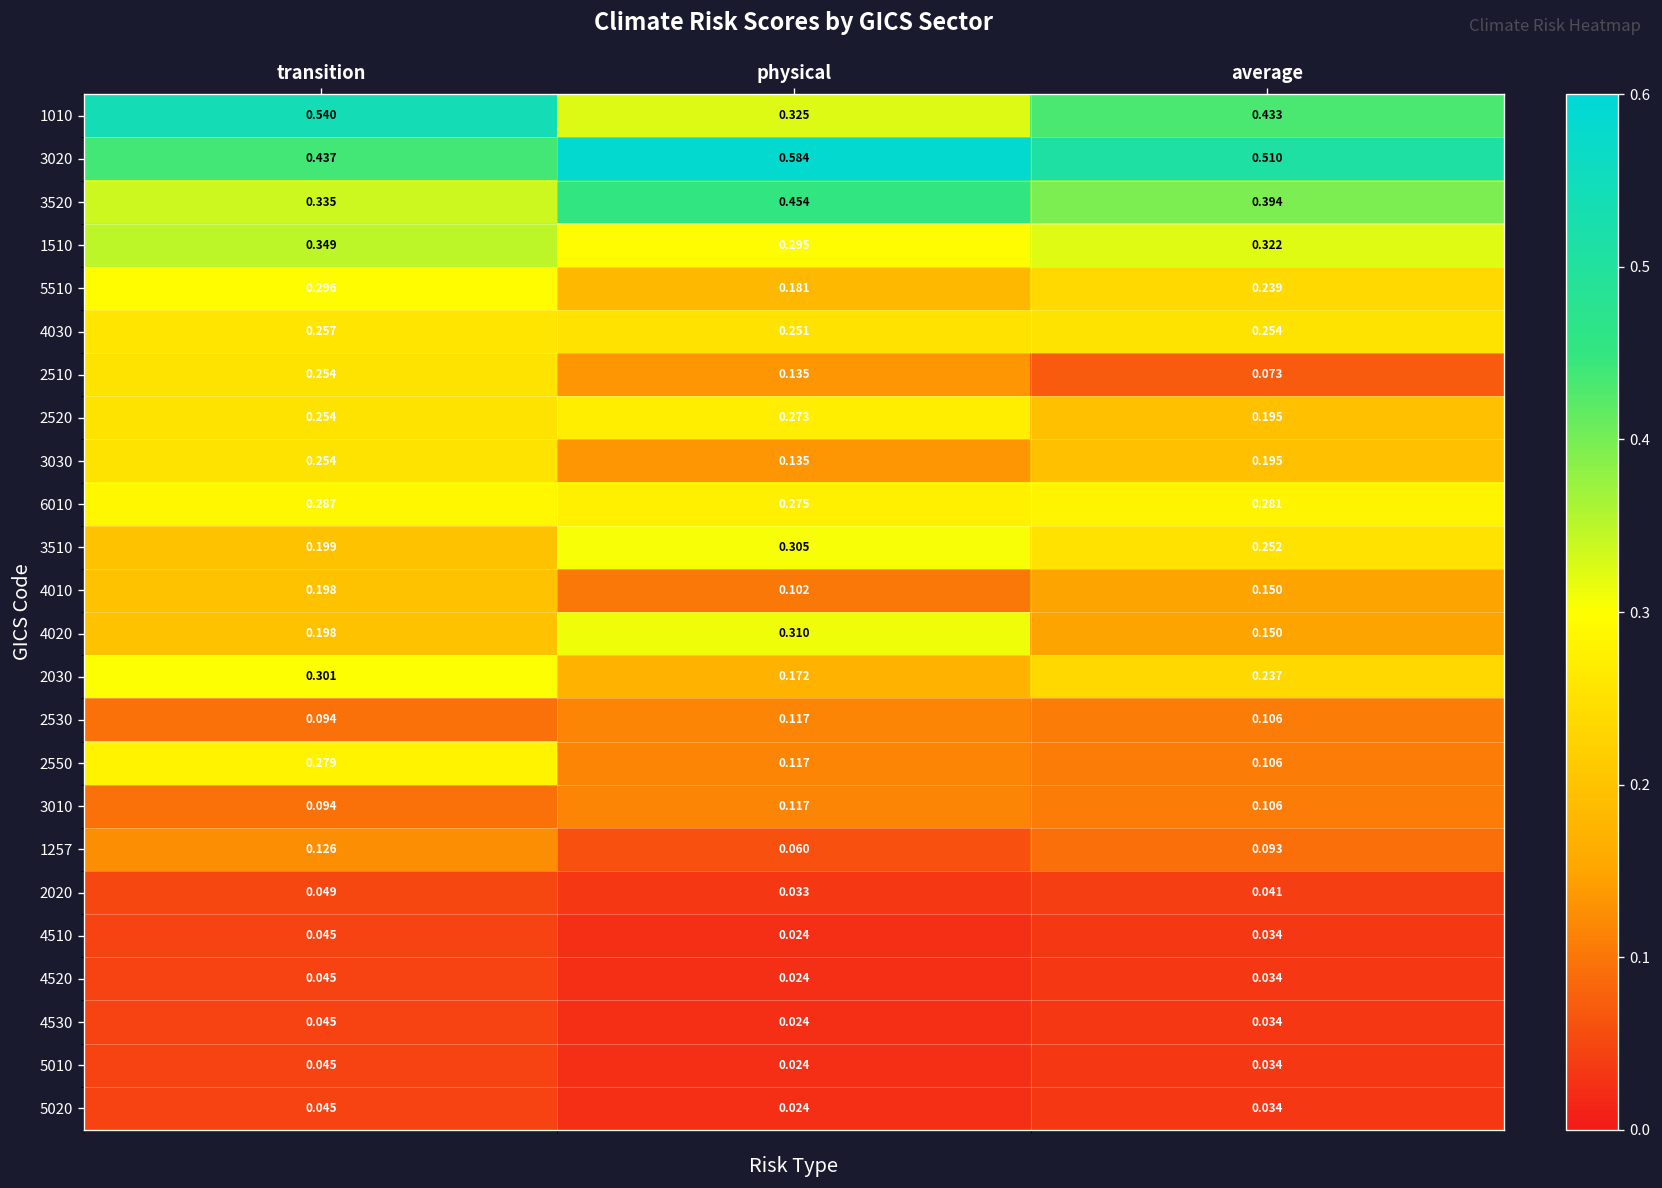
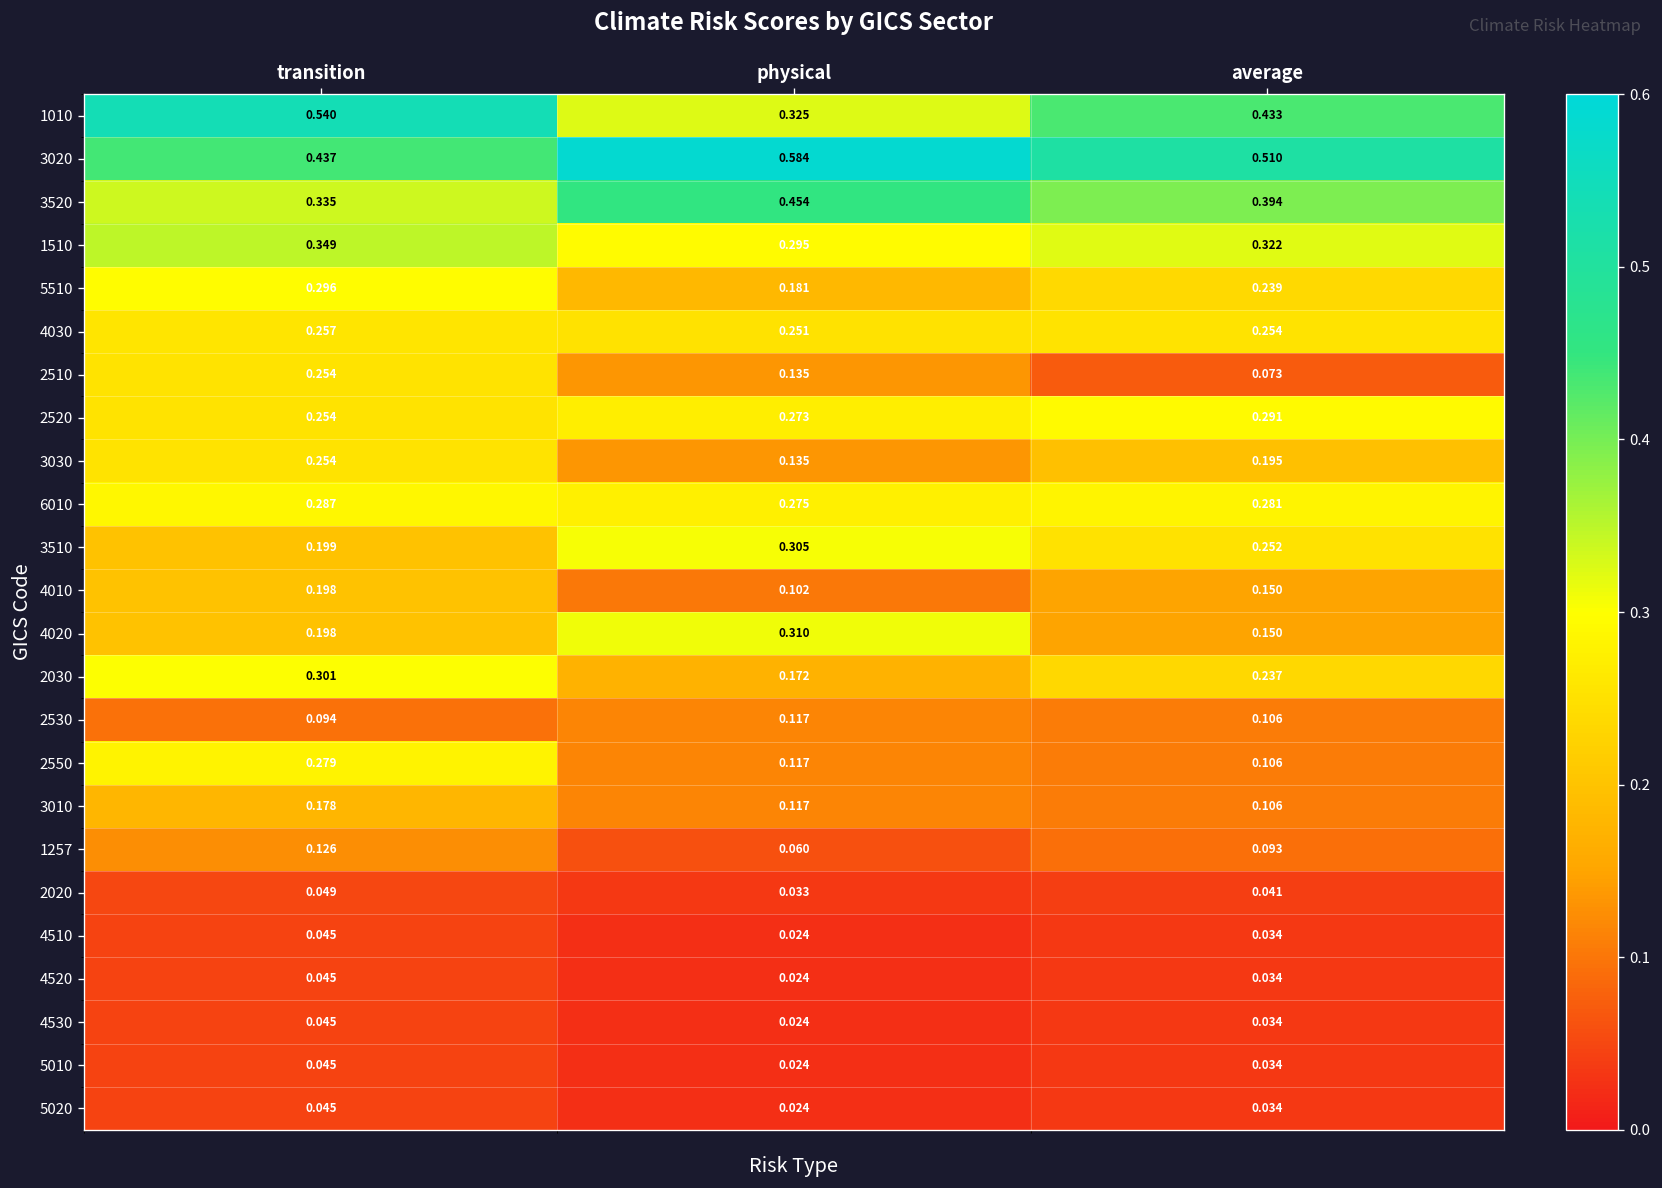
  {
    "1010": {
      "transition": 0.540,
      "physical": 0.325,
      "average": 0.433
    },
    "3020": {
      "transition": 0.437,
      "physical": 0.584,
      "average": 0.510
    },
    "3520": {
      "transition": 0.335,
      "physical": 0.454,
      "average": 0.394
    },
    "1510": {
      "transition": 0.349,
      "physical": 0.295,
      "average": 0.322
    },
    "5510": {
      "transition": 0.296,
      "physical": 0.181,
      "average": 0.239
    },
    "4030": {
      "transition": 0.257,
      "physical": 0.251,
      "average": 0.254
    },
    "2510": {
      "transition": 0.254,
      "physical": 0.135,
      "average": 0.073
    },
    "2520": {
      "transition": 0.254,
      "physical": 0.273,
-     "average": 0.195
+     "average": 0.291
    },
    "3030": {
      "transition": 0.254,
      "physical": 0.135,
      "average": 0.195
    },
    "6010": {
      "transition": 0.287,
      "physical": 0.275,
      "average": 0.281
    },
    "3510": {
      "transition": 0.199,
      "physical": 0.305,
      "average": 0.252
    },
    "4010": {
      "transition": 0.198,
      "physical": 0.102,
      "average": 0.150
    },
    "4020": {
      "transition": 0.198,
      "physical": 0.310,
      "average": 0.150
    },
    "2030": {
      "transition": 0.301,
      "physical": 0.172,
      "average": 0.237
    },
    "2530": {
      "transition": 0.094,
      "physical": 0.117,
      "average": 0.106
    },
    "2550": {
      "transition": 0.279,
      "physical": 0.117,
      "average": 0.106
    },
    "3010": {
-     "transition": 0.094,
+     "transition": 0.178,
      "physical": 0.117,
      "average": 0.106
    },
    "1257": {
      "transition": 0.126,
      "physical": 0.060,
      "average": 0.093
    },
    "2020": {
      "transition": 0.049,
      "physical": 0.033,
      "average": 0.041
    },
    "4510": {
      "transition": 0.045,
      "physical": 0.024,
      "average": 0.034
    },
    "4520": {
      "transition": 0.045,
      "physical": 0.024,
      "average": 0.034
    },
    "4530": {
      "transition": 0.045,
      "physical": 0.024,
      "average": 0.034
    },
    "5010": {
      "transition": 0.045,
      "physical": 0.024,
      "average": 0.034
    },
    "5020": {
      "transition": 0.045,
      "physical": 0.024,
      "average": 0.034
    }
  }
